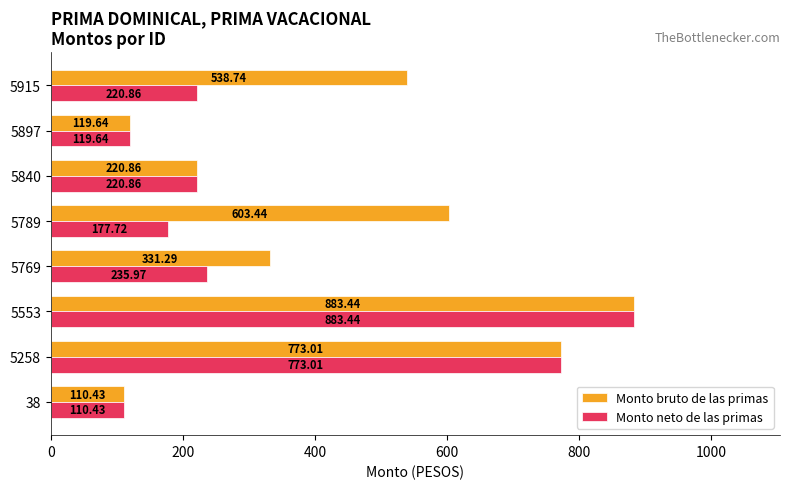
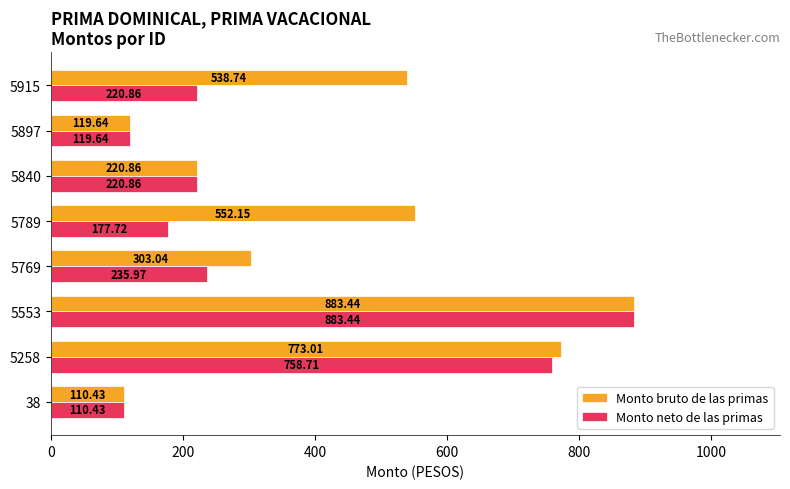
  {
    "Monto bruto de las primas": {
      "5915": 538.74,
      "5897": 119.64,
      "5840": 220.86,
-     "5789": 603.44,
-     "5769": 331.29,
+     "5789": 552.15,
+     "5769": 303.04,
      "5553": 883.44,
      "5258": 773.01,
      "38": 110.43
    },
    "Monto neto de las primas": {
      "5915": 220.86,
      "5897": 119.64,
      "5840": 220.86,
      "5789": 177.72,
      "5769": 235.97,
      "5553": 883.44,
-     "5258": 773.01,
+     "5258": 758.71,
      "38": 110.43
    }
  }
